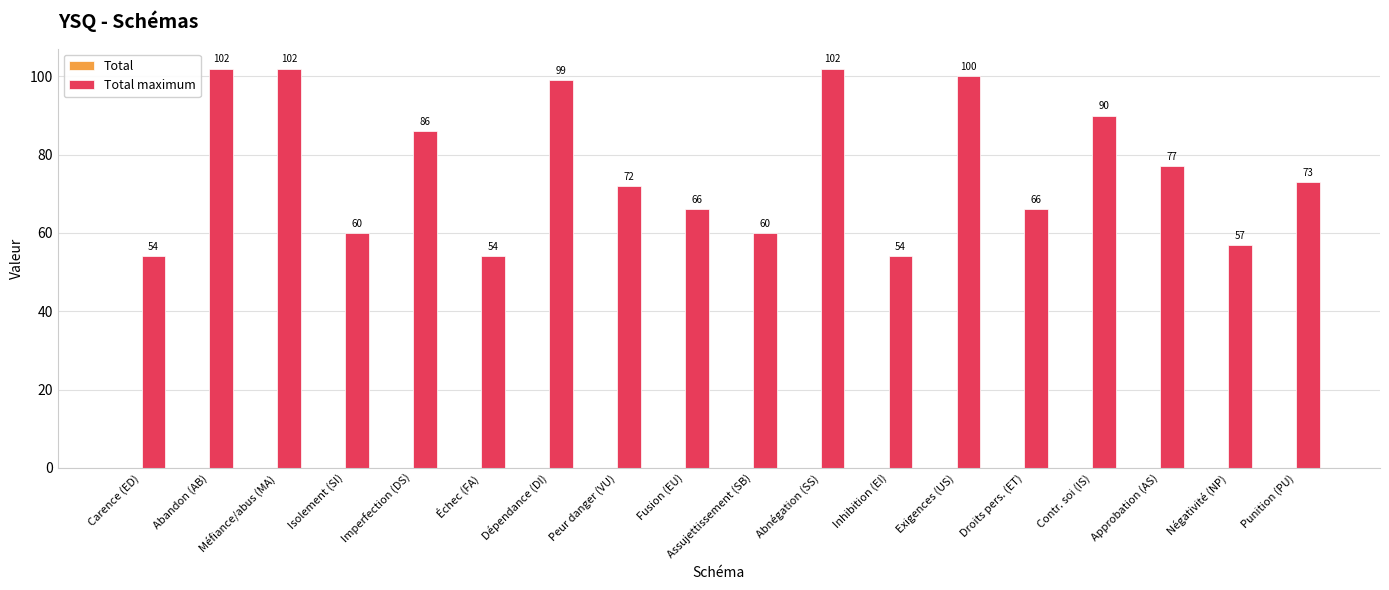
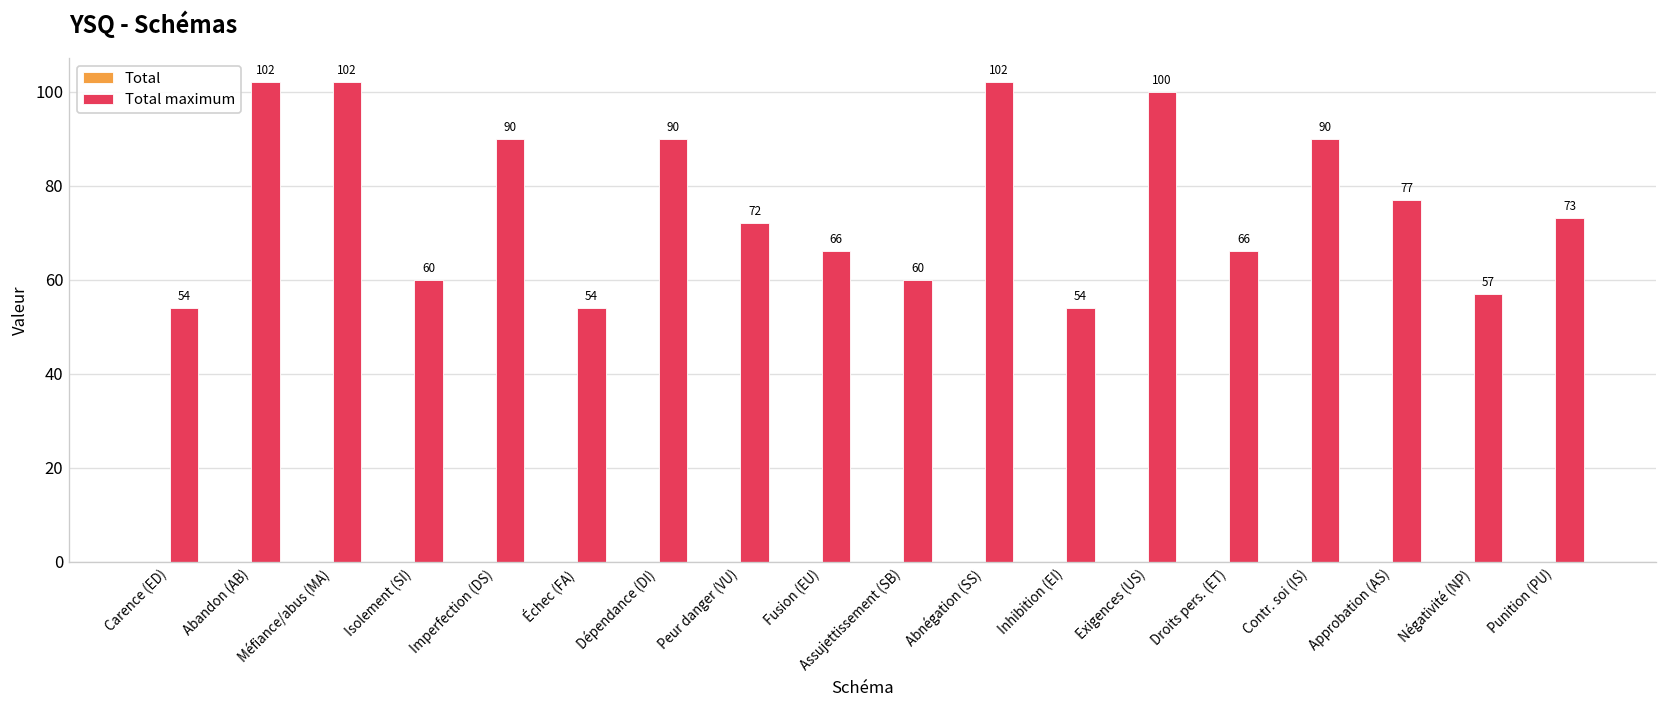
  {
    "Total": {
      "Carence (ED)": 0,
      "Abandon (AB)": 0,
      "Méfiance/abus (MA)": 0,
      "Isolement (SI)": 0,
      "Imperfection (DS)": 0,
      "Échec (FA)": 0,
      "Dépendance (DI)": 0,
      "Peur danger (VU)": 0,
      "Fusion (EU)": 0,
      "Assujettissement (SB)": 0,
      "Abnégation (SS)": 0,
      "Inhibition (EI)": 0,
      "Exigences (US)": 0,
      "Droits pers. (ET)": 0,
      "Contr. soi (IS)": 0,
      "Approbation (AS)": 0,
      "Négativité (NP)": 0,
      "Punition (PU)": 0
    },
    "Total maximum": {
      "Carence (ED)": 54,
      "Abandon (AB)": 102,
      "Méfiance/abus (MA)": 102,
      "Isolement (SI)": 60,
-     "Imperfection (DS)": 86,
+     "Imperfection (DS)": 90,
      "Échec (FA)": 54,
-     "Dépendance (DI)": 99,
+     "Dépendance (DI)": 90,
      "Peur danger (VU)": 72,
      "Fusion (EU)": 66,
      "Assujettissement (SB)": 60,
      "Abnégation (SS)": 102,
      "Inhibition (EI)": 54,
      "Exigences (US)": 100,
      "Droits pers. (ET)": 66,
      "Contr. soi (IS)": 90,
      "Approbation (AS)": 77,
      "Négativité (NP)": 57,
      "Punition (PU)": 73
    }
  }
